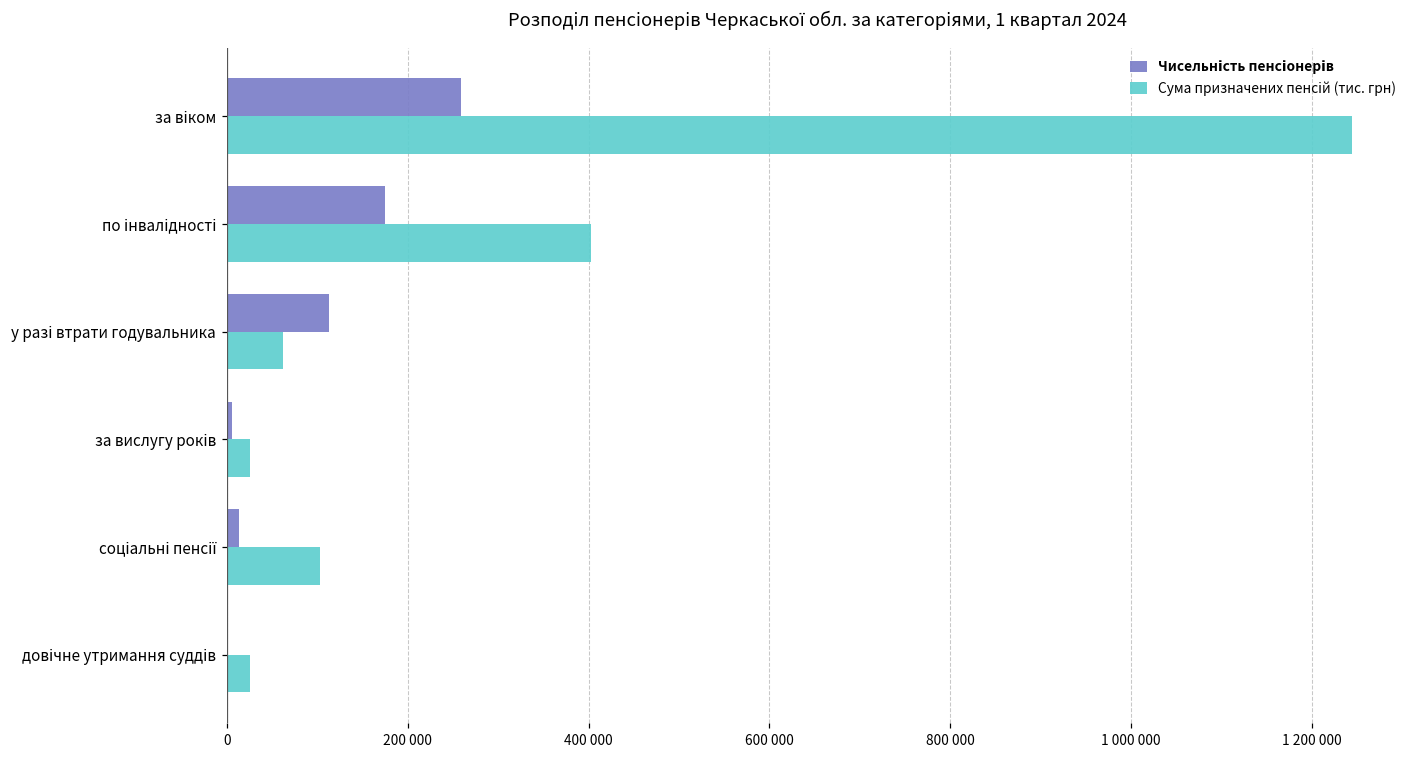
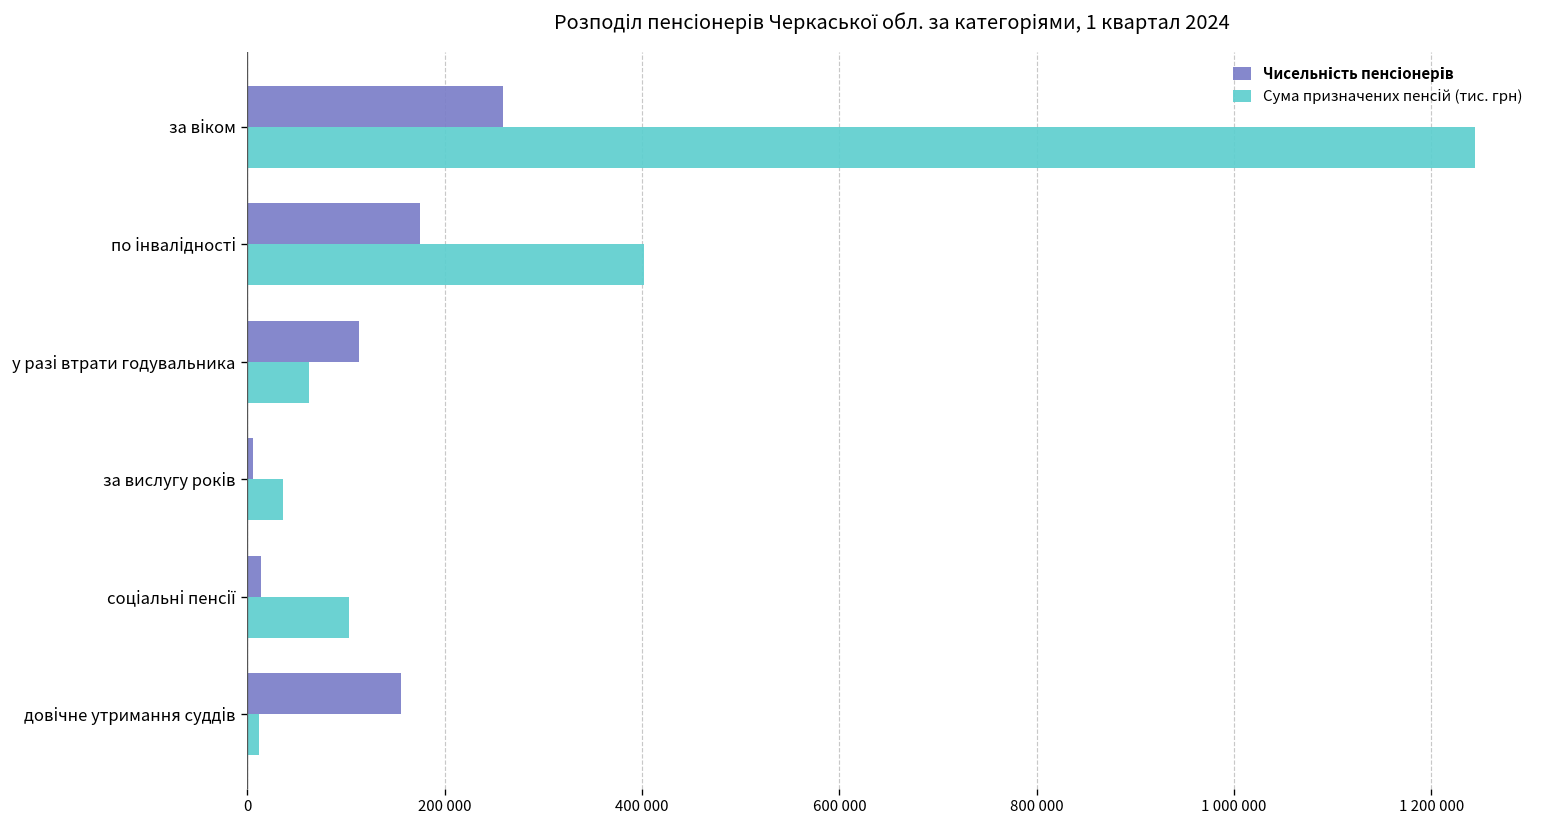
  {
    "Чисельність пенсіонерів": {
      "за віком": 260000,
      "по інвалідності": 170000,
      "у разі втрати годувальника": 110000,
      "за вислугу років": 10000,
      "соціальні пенсії": 10000,
-     "довічне утримання суддів": 0
+     "довічне утримання суддів": 160000
    },
    "Сума призначених пенсій (тис. грн)": {
      "за віком": 1240000,
      "по інвалідності": 400000,
      "у разі втрати годувальника": 60000,
-     "за вислугу років": 30000,
+     "за вислугу років": 40000,
      "соціальні пенсії": 100000,
-     "довічне утримання суддів": 30000
+     "довічне утримання суддів": 10000
    }
  }
